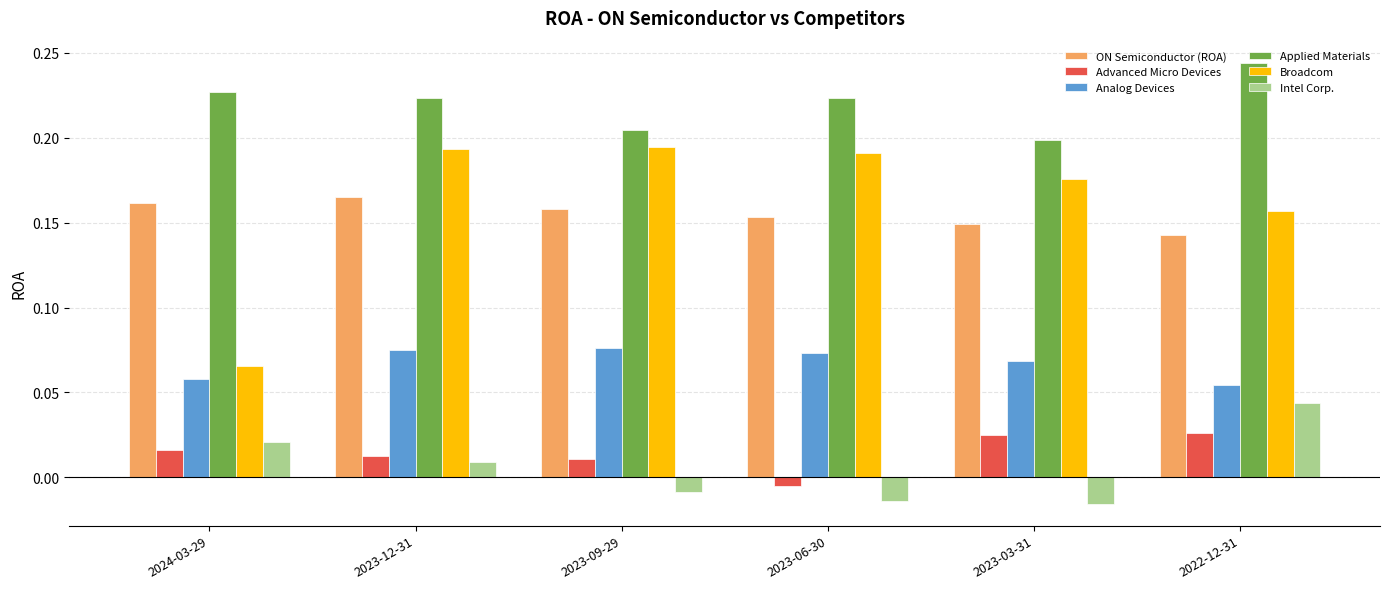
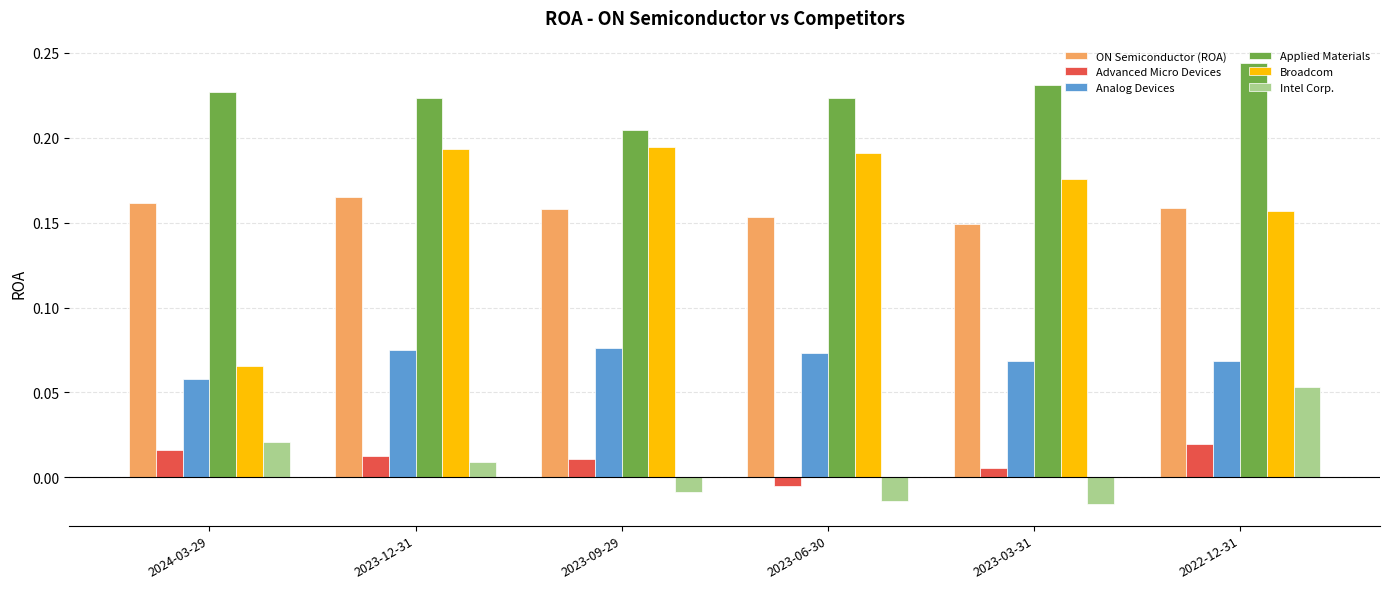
  {
    "ON Semiconductor (ROA)": {
      "2024-03-29": 0.161,
      "2023-12-31": 0.165,
      "2023-09-29": 0.158,
      "2023-06-30": 0.153,
      "2023-03-31": 0.149,
-     "2022-12-31": 0.143
+     "2022-12-31": 0.159
    },
    "Advanced Micro Devices": {
      "2024-03-29": 0.016,
      "2023-12-31": 0.013,
      "2023-09-29": 0.011,
      "2023-06-30": -0.005,
-     "2023-03-31": 0.025,
-     "2022-12-31": 0.026
+     "2023-03-31": 0.006,
+     "2022-12-31": 0.020
    },
    "Analog Devices": {
      "2024-03-29": 0.058,
      "2023-12-31": 0.075,
      "2023-09-29": 0.076,
      "2023-06-30": 0.073,
      "2023-03-31": 0.068,
-     "2022-12-31": 0.055
+     "2022-12-31": 0.068
    },
    "Applied Materials": {
      "2024-03-29": 0.227,
      "2023-12-31": 0.223,
      "2023-09-29": 0.205,
      "2023-06-30": 0.223,
-     "2023-03-31": 0.199,
+     "2023-03-31": 0.231,
      "2022-12-31": 0.244
    },
    "Broadcom": {
      "2024-03-29": 0.065,
      "2023-12-31": 0.193,
      "2023-09-29": 0.194,
      "2023-06-30": 0.191,
      "2023-03-31": 0.175,
      "2022-12-31": 0.157
    },
    "Intel Corp.": {
      "2024-03-29": 0.021,
      "2023-12-31": 0.009,
      "2023-09-29": -0.009,
      "2023-06-30": -0.014,
      "2023-03-31": -0.015,
-     "2022-12-31": 0.044
+     "2022-12-31": 0.053
    }
  }
